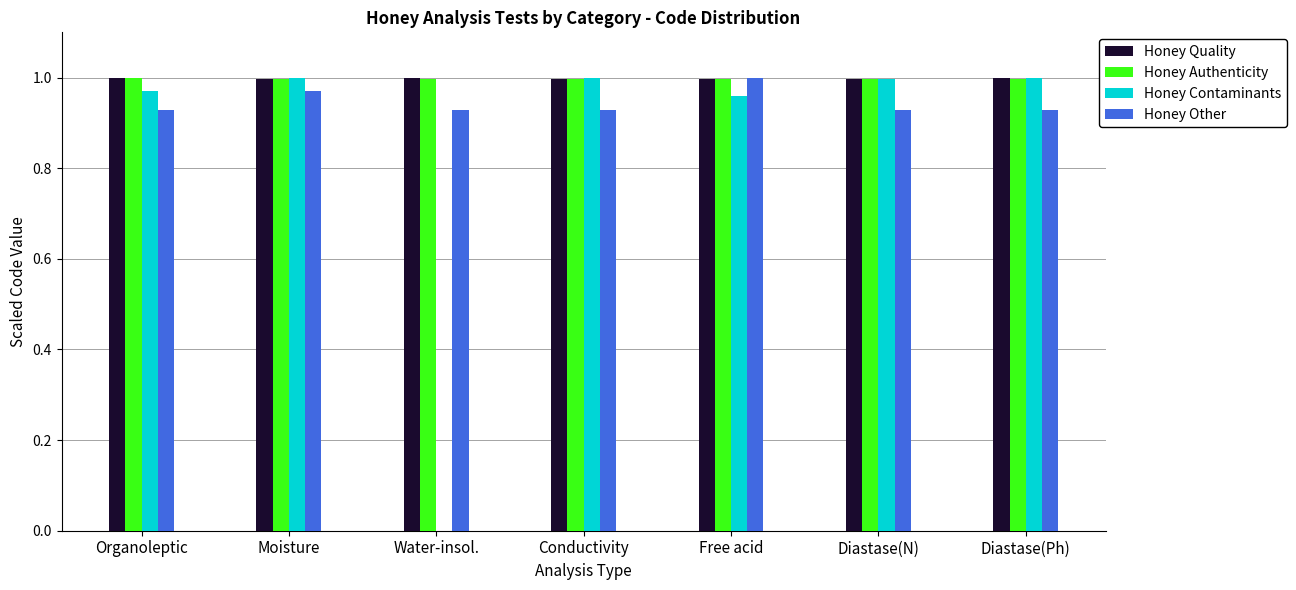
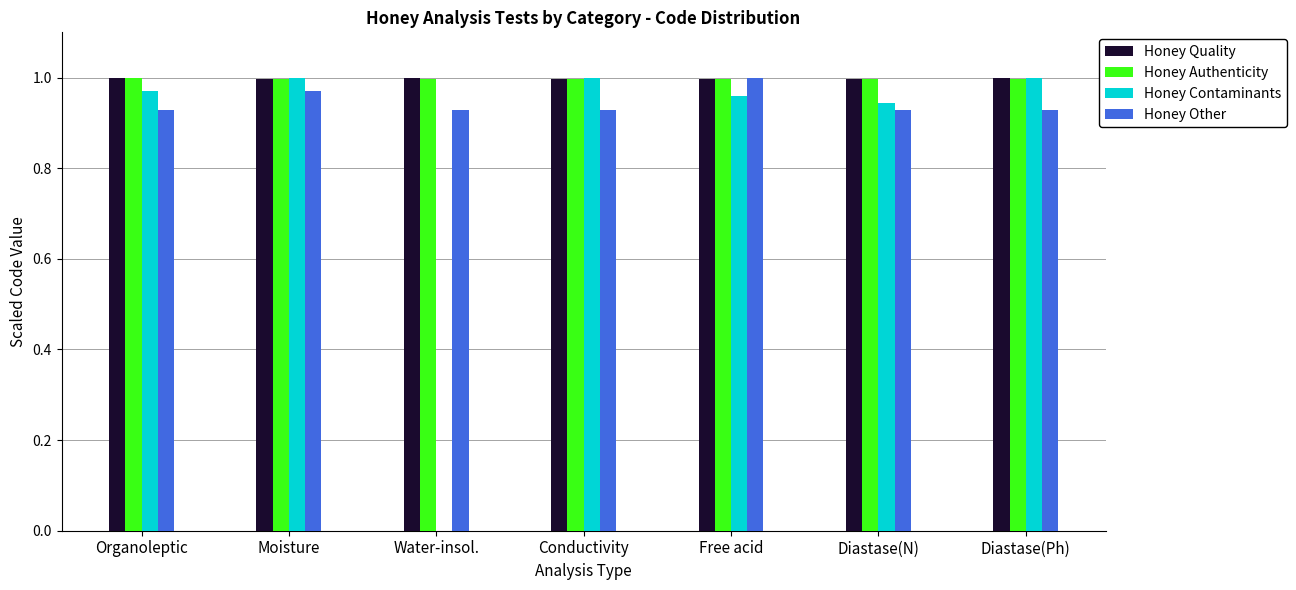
  {
    "Honey Quality": {
      "Organoleptic": 1.00,
      "Moisture": 1.00,
      "Water-insol.": 1.00,
      "Conductivity": 1.00,
      "Free acid": 1.00,
      "Diastase(N)": 1.00,
      "Diastase(Ph)": 1.00
    },
    "Honey Authenticity": {
      "Organoleptic": 1.00,
      "Moisture": 1.00,
      "Water-insol.": 1.00,
      "Conductivity": 1.00,
      "Free acid": 1.00,
      "Diastase(N)": 1.00,
      "Diastase(Ph)": 1.00
    },
    "Honey Contaminants": {
      "Organoleptic": 0.97,
      "Moisture": 1.00,
      "Conductivity": 1.00,
      "Free acid": 0.96,
-     "Diastase(N)": 1.00,
+     "Diastase(N)": 0.94,
      "Diastase(Ph)": 1.00
    },
    "Honey Other": {
      "Organoleptic": 0.93,
      "Moisture": 0.97,
      "Water-insol.": 0.93,
      "Conductivity": 0.93,
      "Free acid": 1.00,
      "Diastase(N)": 0.93,
      "Diastase(Ph)": 0.93
    }
  }
